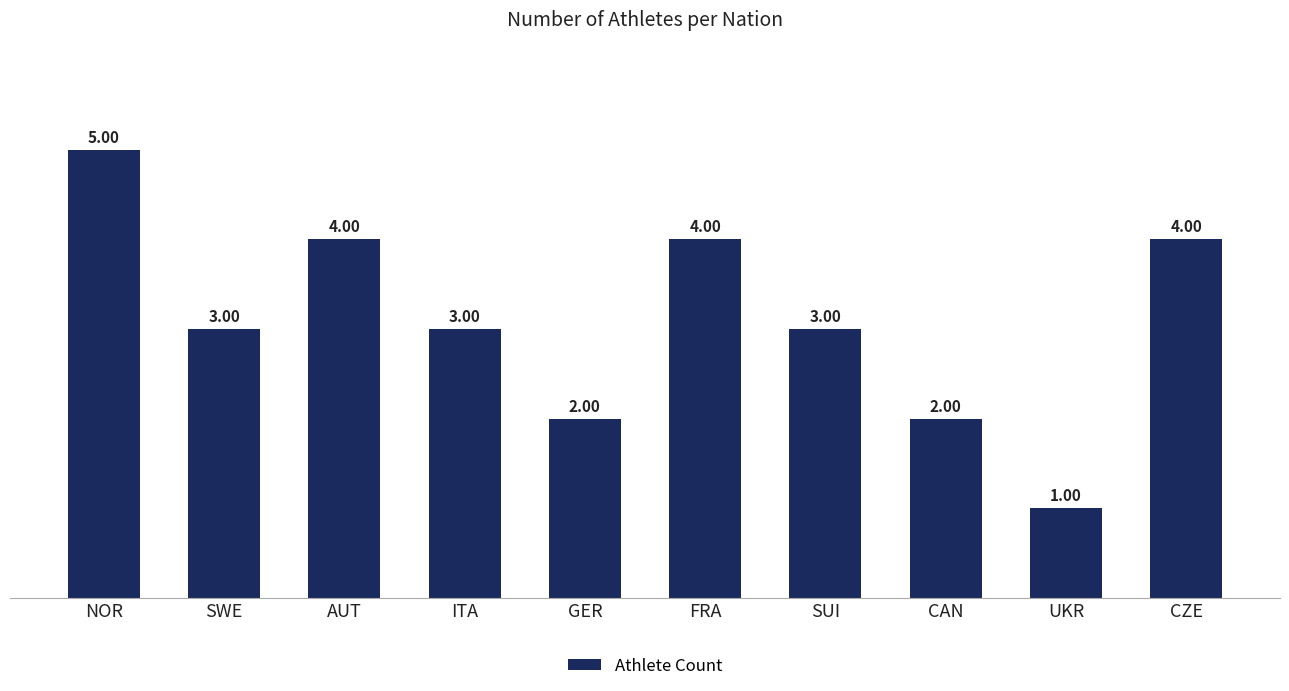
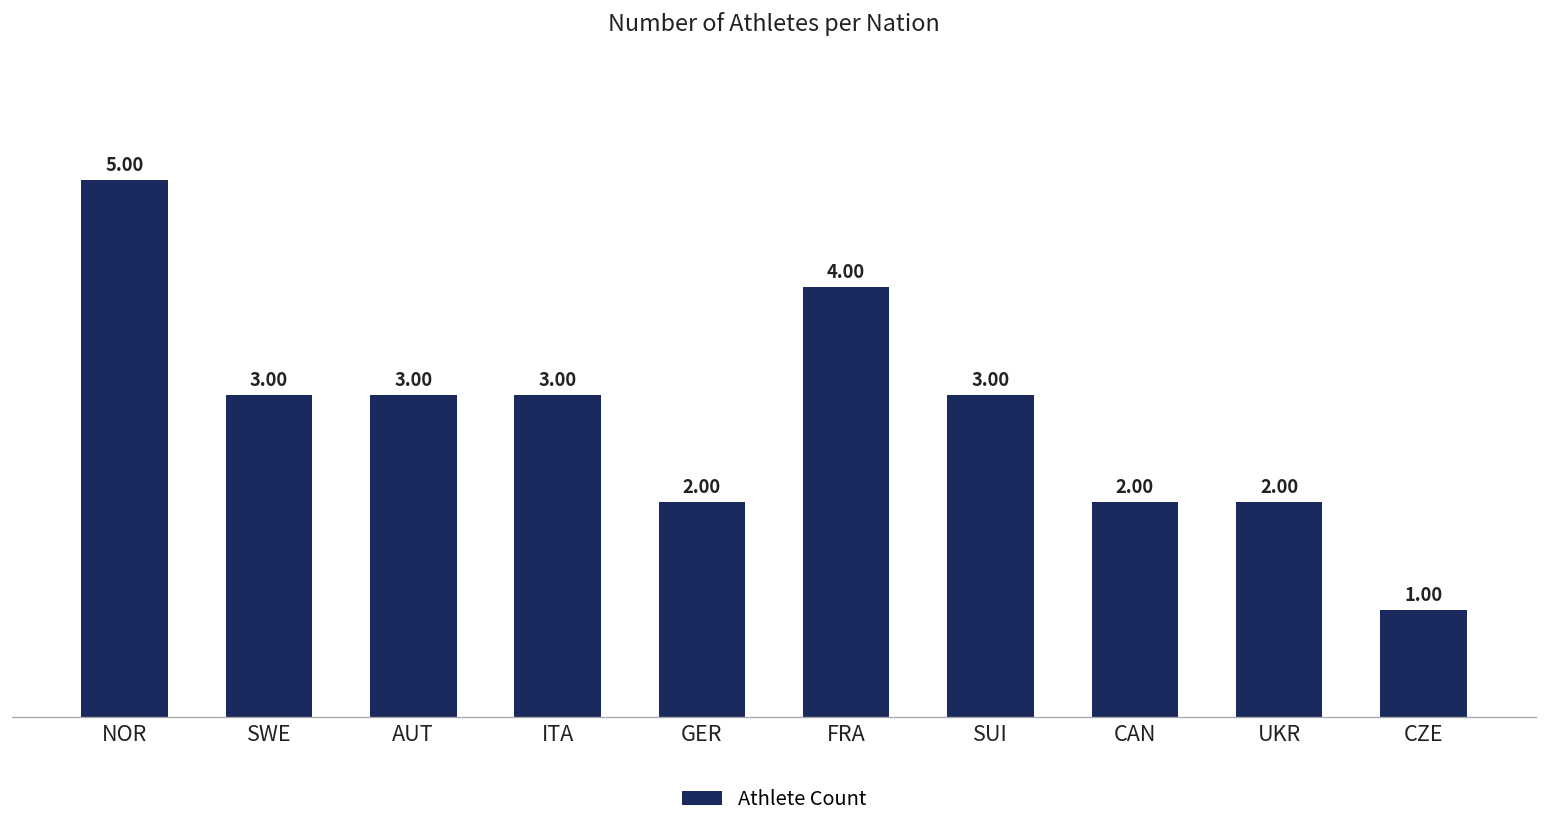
  {
    "NOR": 5.00,
    "SWE": 3.00,
-   "AUT": 4.00,
+   "AUT": 3.00,
    "ITA": 3.00,
    "GER": 2.00,
    "FRA": 4.00,
    "SUI": 3.00,
    "CAN": 2.00,
-   "UKR": 1.00,
-   "CZE": 4.00
+   "UKR": 2.00,
+   "CZE": 1.00
  }
